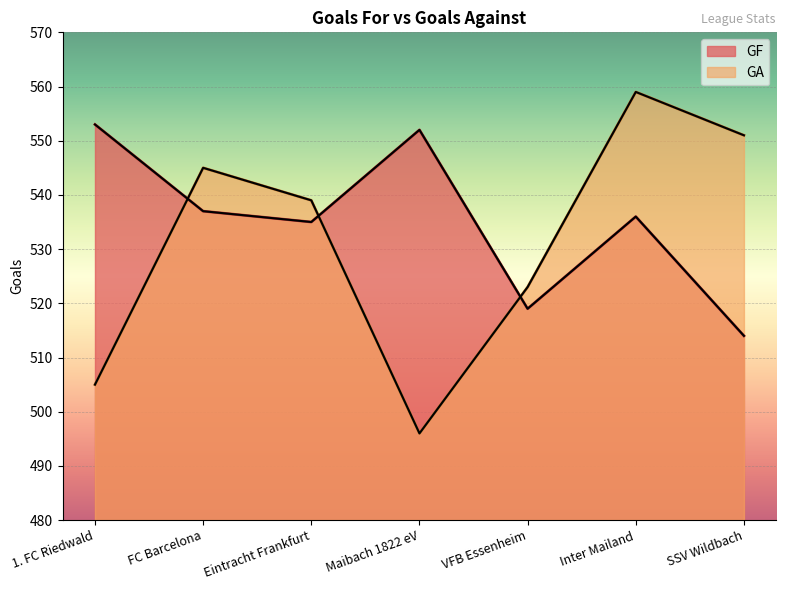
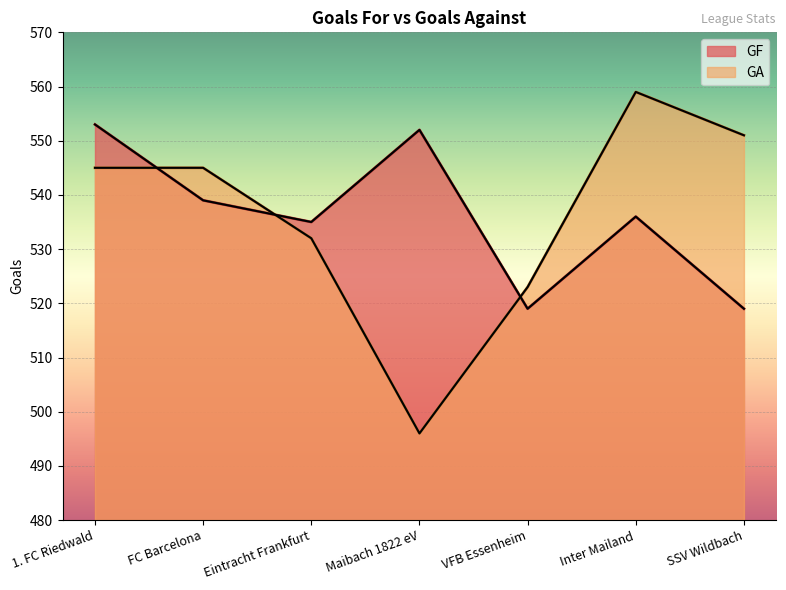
  {
    "GF": {
      "1. FC Riedwald": 553,
-     "FC Barcelona": 537,
+     "FC Barcelona": 539,
      "Eintracht Frankfurt": 535,
      "Maibach 1822 eV": 552,
      "VFB Essenheim": 519,
      "Inter Mailand": 536,
-     "SSV Wildbach": 514
+     "SSV Wildbach": 519
    },
    "GA": {
-     "1. FC Riedwald": 505,
+     "1. FC Riedwald": 545,
      "FC Barcelona": 545,
-     "Eintracht Frankfurt": 539,
+     "Eintracht Frankfurt": 532,
      "Maibach 1822 eV": 496,
      "VFB Essenheim": 523,
      "Inter Mailand": 559,
      "SSV Wildbach": 551
    }
  }
